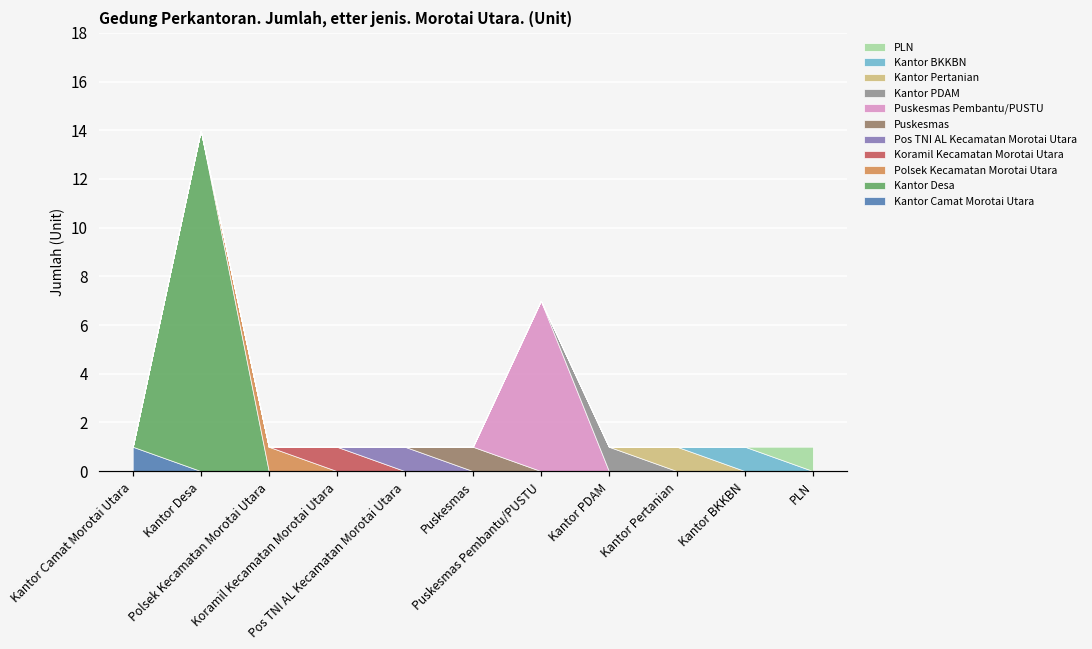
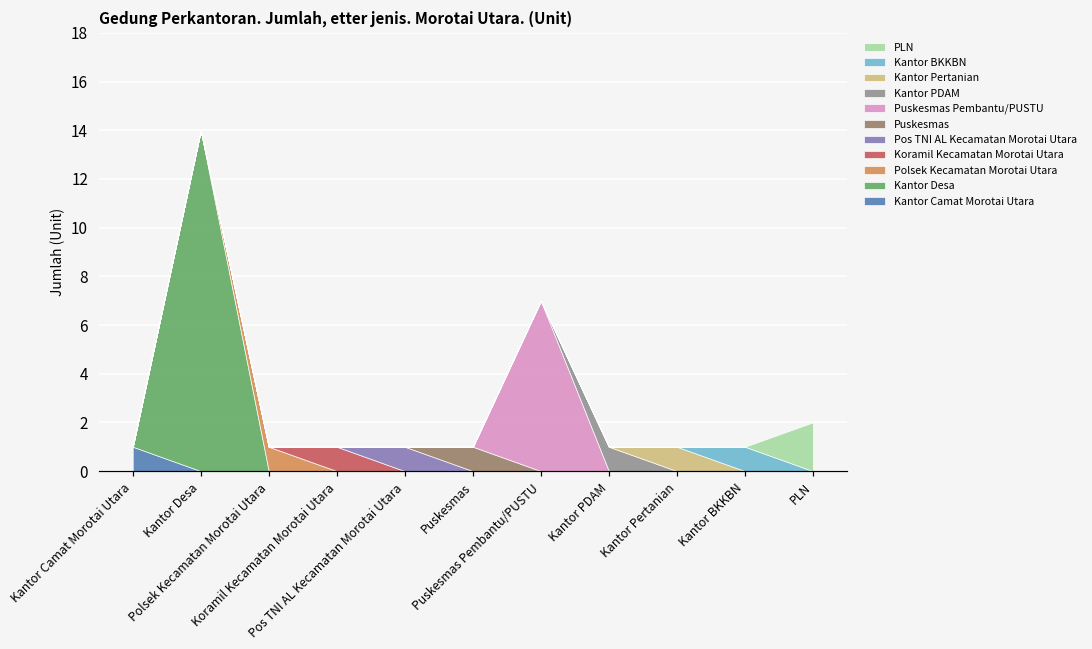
  {
    "PLN": {
-     "PLN": 1
+     "PLN": 2
    }
  }
